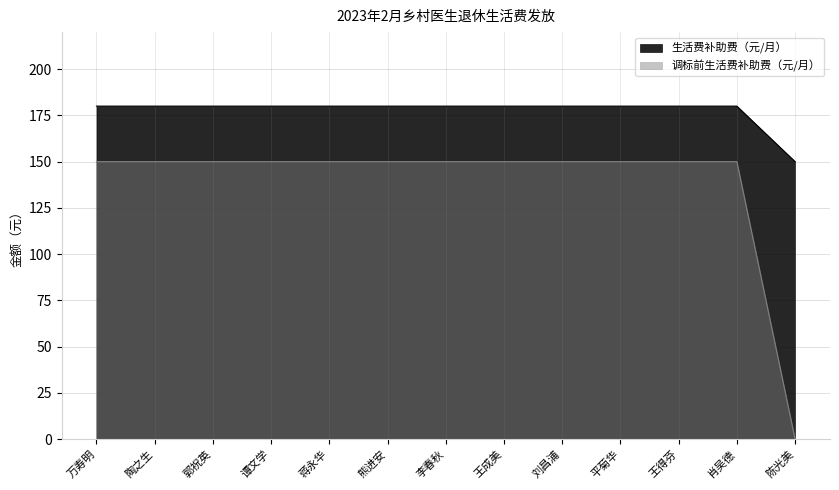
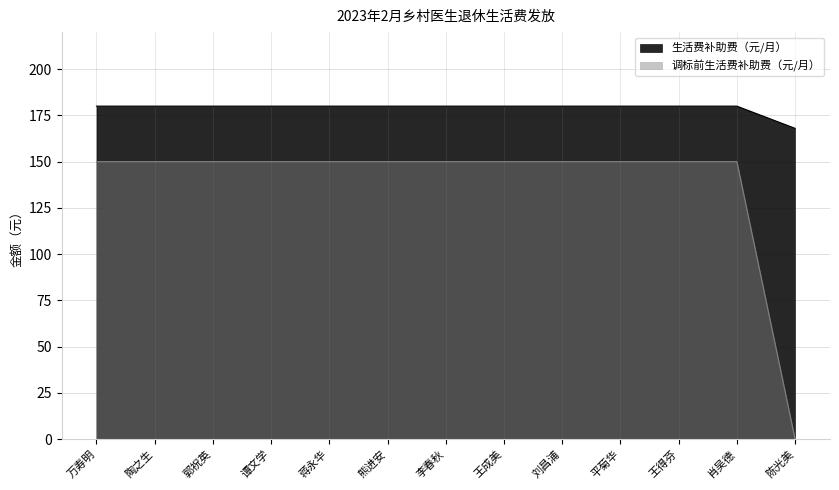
  {
    "生活费补助费（元/月）": {
      "万寿明": 180,
      "陶之生": 180,
      "郭祝英": 180,
      "谭文学": 180,
      "蒋永华": 180,
      "熊进安": 180,
      "李春秋": 180,
      "王成美": 180,
      "刘昌浦": 180,
      "平菊华": 180,
      "王得芬": 180,
      "肖吴德": 180,
-     "陈光美": 150
+     "陈光美": 168
    },
    "调标前生活费补助费（元/月）": {
      "万寿明": 150,
      "陶之生": 150,
      "郭祝英": 150,
      "谭文学": 150,
      "蒋永华": 150,
      "熊进安": 150,
      "李春秋": 150,
      "王成美": 150,
      "刘昌浦": 150,
      "平菊华": 150,
      "王得芬": 150,
      "肖吴德": 150,
      "陈光美": 0
    }
  }
